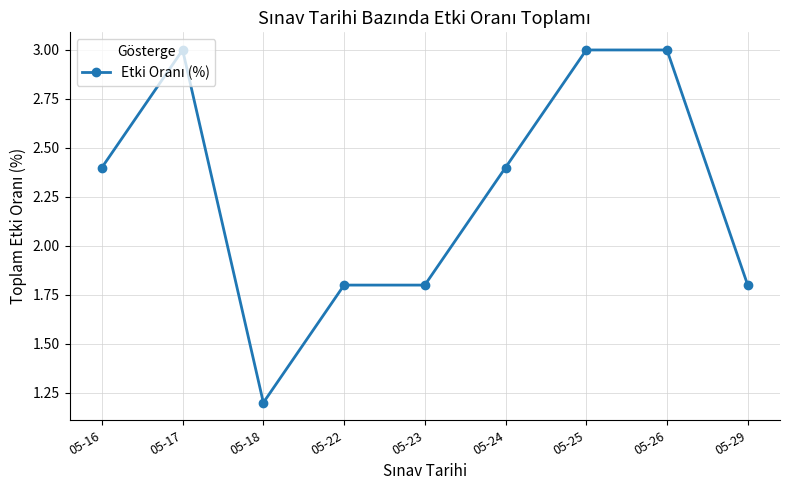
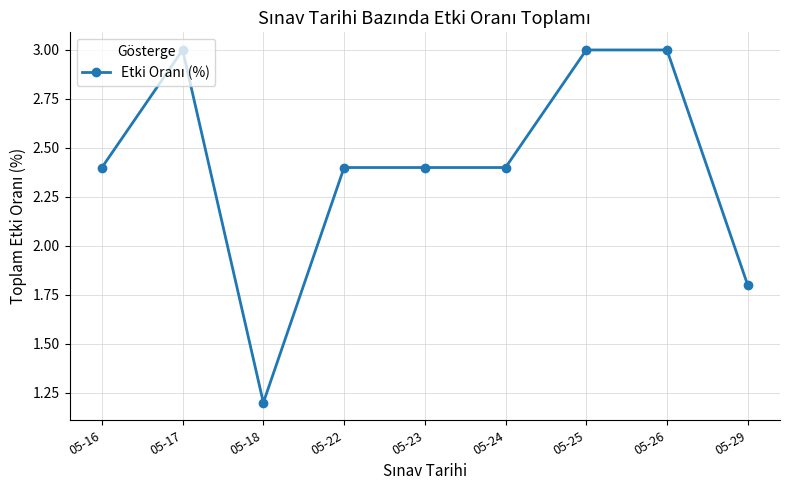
  {
    "05-16": 2.40,
    "05-18": 1.20,
-   "05-22": 1.80,
-   "05-23": 1.80,
+   "05-22": 2.40,
+   "05-23": 2.40,
    "05-24": 2.40,
    "05-25": 3.00,
    "05-26": 3.00,
    "05-29": 1.80
  }
